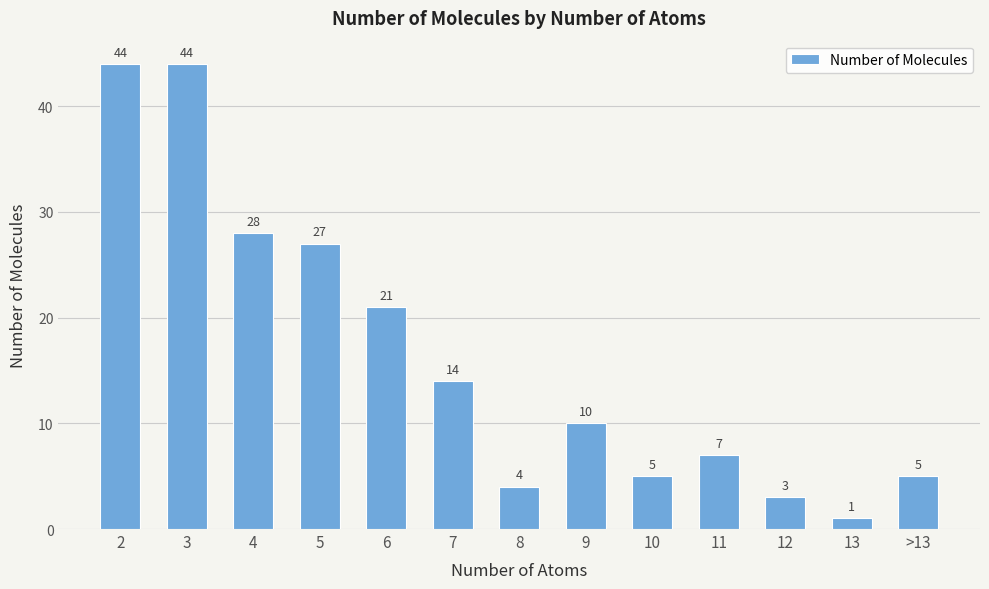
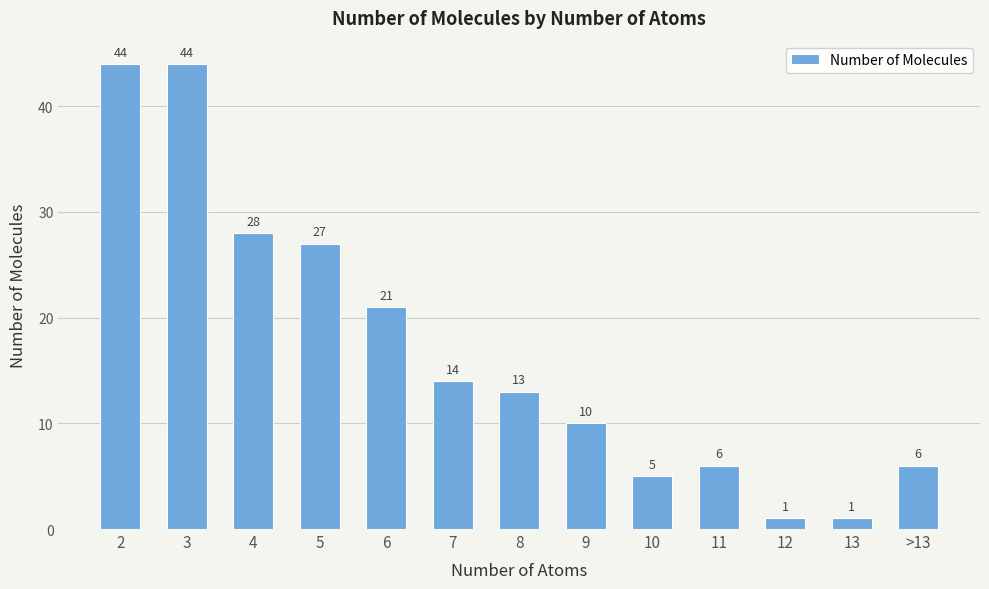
  {
    "2": 44,
    "3": 44,
    "4": 28,
    "5": 27,
    "6": 21,
    "7": 14,
-   "8": 4,
+   "8": 13,
    "9": 10,
    "10": 5,
-   "11": 7,
-   "12": 3,
+   "11": 6,
+   "12": 1,
    "13": 1,
-   ">13": 5
+   ">13": 6
  }
